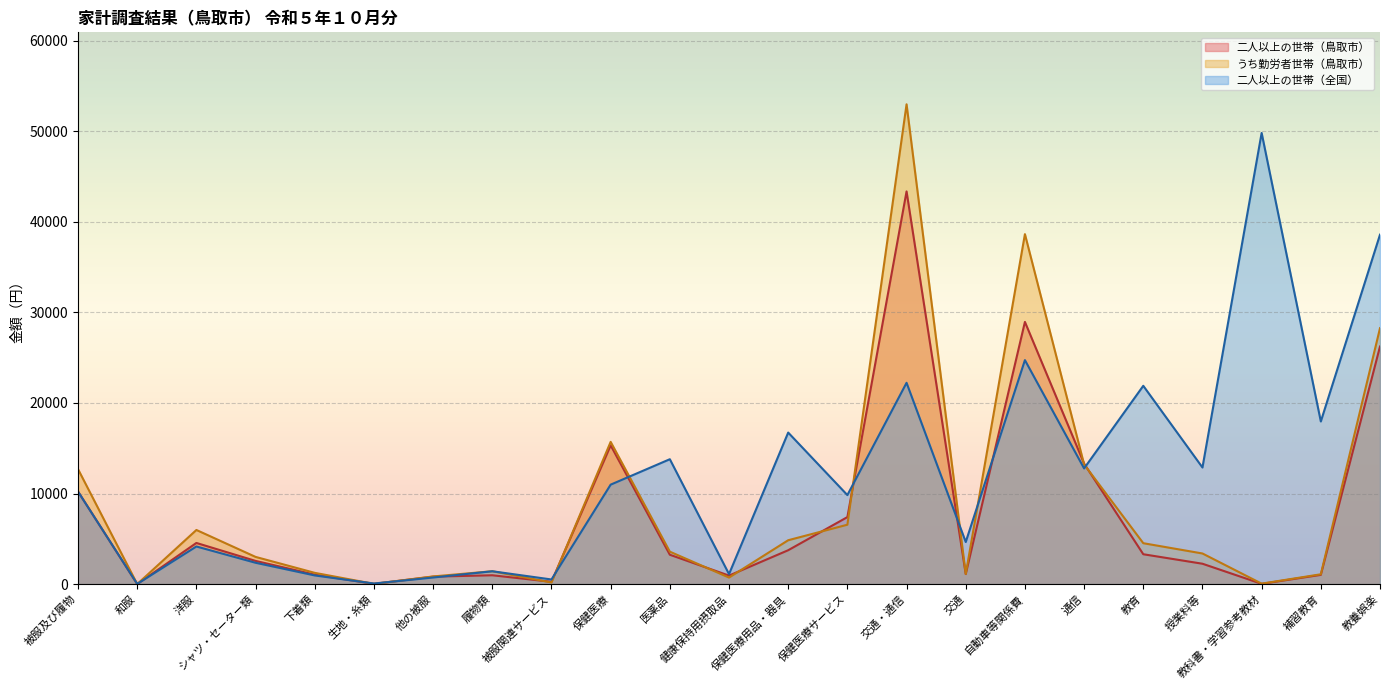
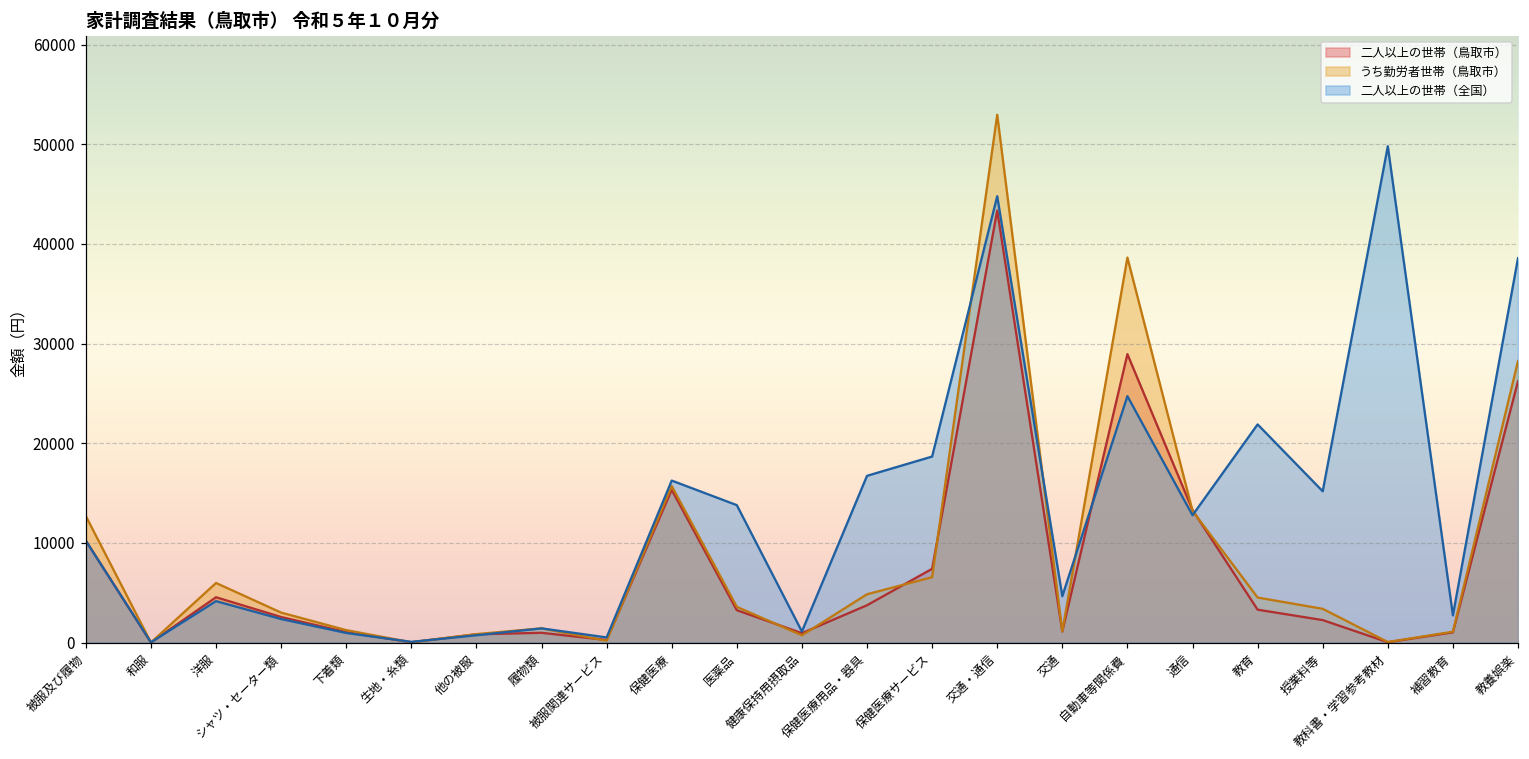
  {
    "二人以上の世帯（全国）": {
      "洋服": 4000,
-     "保健医療": 11000,
+     "保健医療": 16000,
      "医薬品": 14000,
      "保健医療用品・器具": 17000,
-     "保健医療サービス": 10000,
-     "交通・通信": 22000,
+     "保健医療サービス": 19000,
+     "交通・通信": 45000,
      "交通": 5000,
      "自動車等関係費": 25000,
      "通信": 13000,
      "教育": 22000,
-     "授業料等": 13000,
+     "授業料等": 15000,
      "教科書・学習参考教材": 50000,
-     "補習教育": 18000,
+     "補習教育": 3000,
      "教養娯楽": 39000
    }
  }
